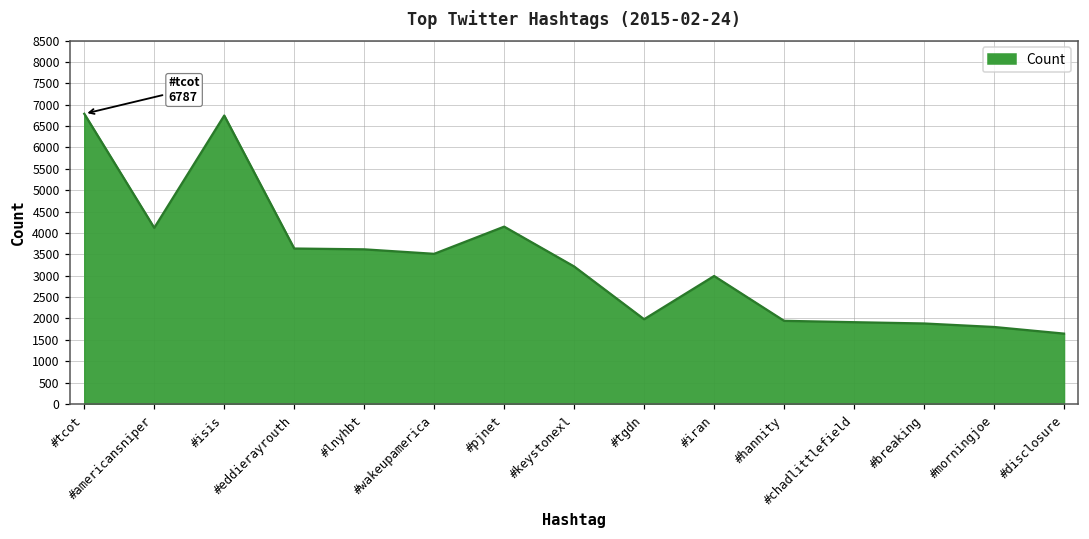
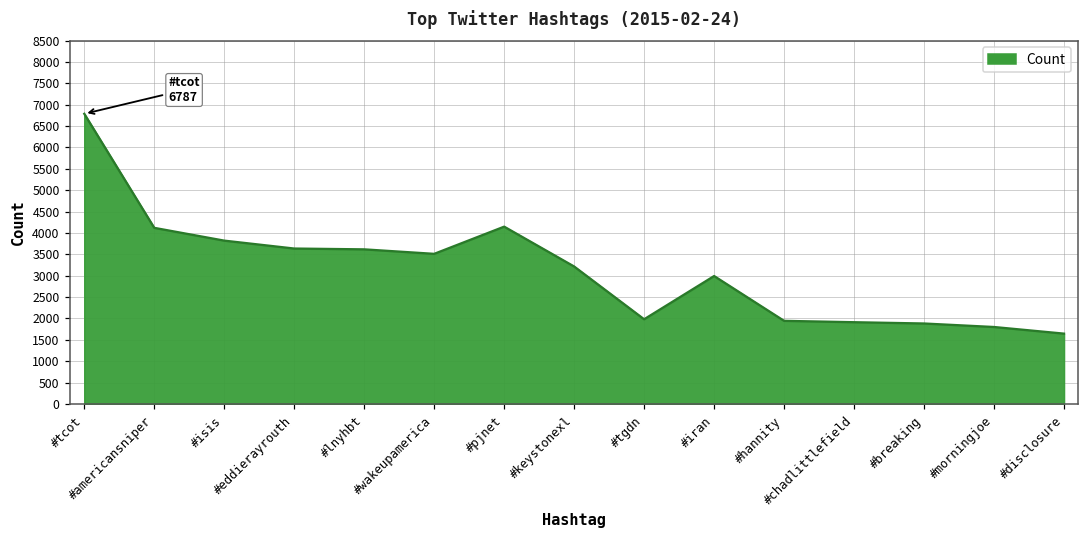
  {
    "#americansniper": 4100,
-   "#isis": 6700,
+   "#isis": 3800,
    "#eddierayrouth": 3600,
    "#lnyhbt": 3600,
    "#wakeupamerica": 3500,
    "#pjnet": 4100,
    "#keystonexl": 3200,
    "#tgdn": 2000,
    "#iran": 3000,
    "#hannity": 1900,
    "#chadlittlefield": 1900,
    "#breaking": 1900,
    "#morningjoe": 1800,
    "#disclosure": 1600
  }
